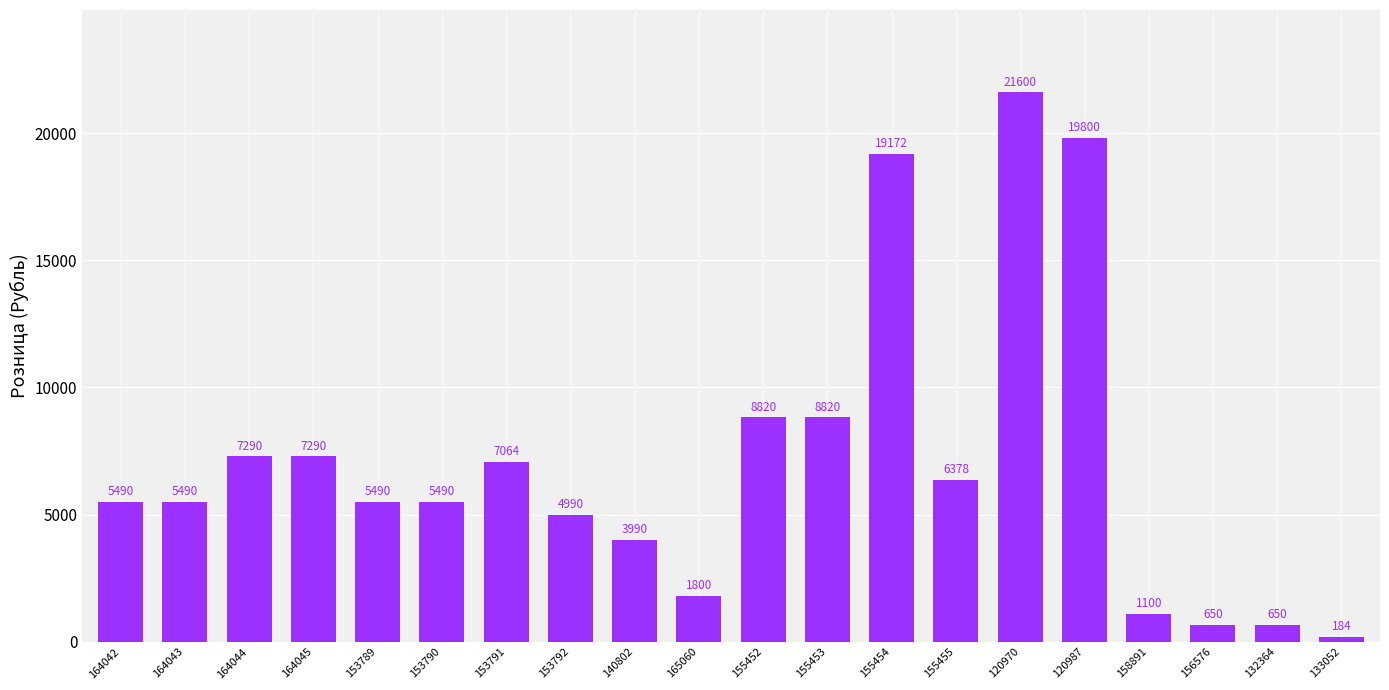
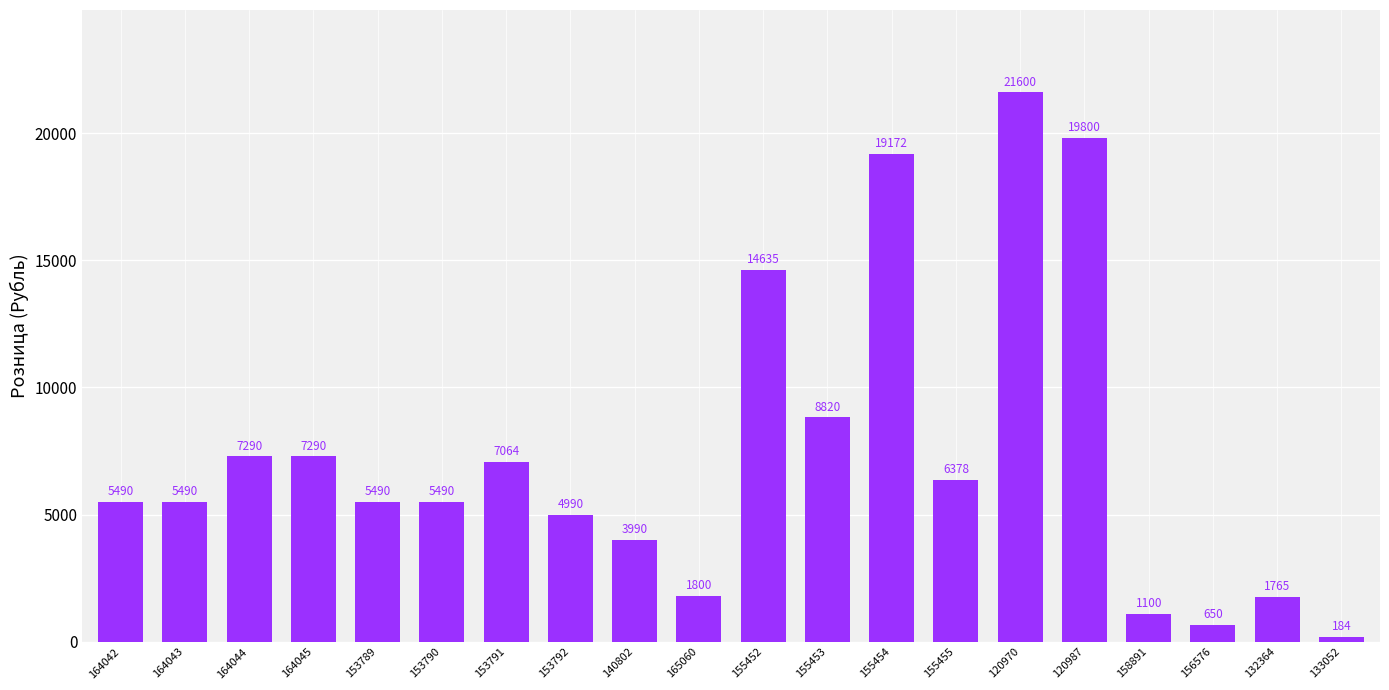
  {
    "164042": 5490,
    "164043": 5490,
    "164044": 7290,
    "164045": 7290,
    "153789": 5490,
    "153790": 5490,
    "153791": 7064,
    "153792": 4990,
    "140802": 3990,
    "165060": 1800,
-   "155452": 8820,
+   "155452": 14635,
    "155453": 8820,
    "155454": 19172,
    "155455": 6378,
    "120970": 21600,
    "120987": 19800,
    "158891": 1100,
    "156576": 650,
-   "132364": 650,
+   "132364": 1765,
    "133052": 184
  }
